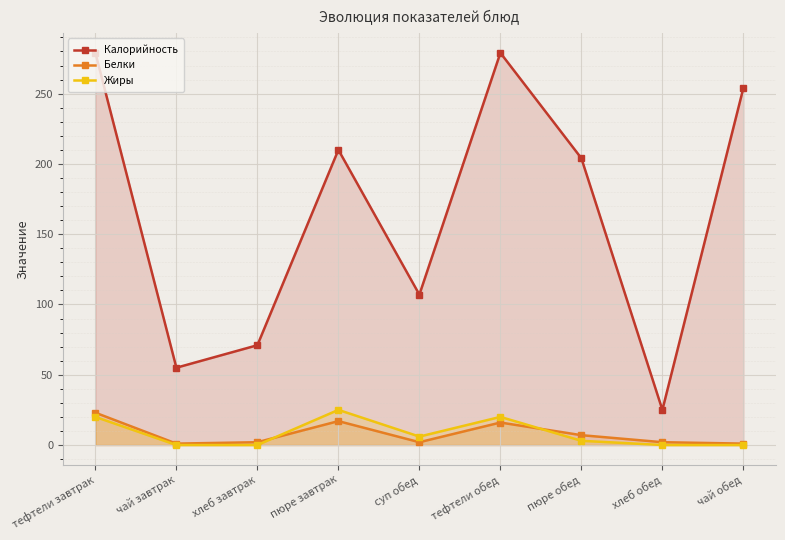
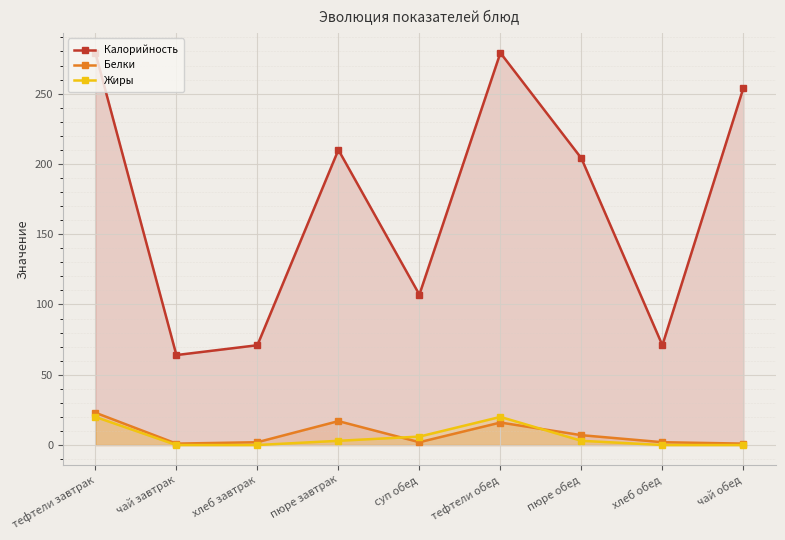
  {
    "Калорийность": {
-     "чай завтрак": 55,
+     "чай завтрак": 64,
      "хлеб завтрак": 71,
      "пюре завтрак": 210,
      "суп обед": 107,
      "тефтели обед": 279,
      "пюре обед": 204,
-     "хлеб обед": 25,
+     "хлеб обед": 71,
      "чай обед": 254
    },
    "Белки": {
      "тефтели завтрак": 23,
      "хлеб завтрак": 2,
      "пюре завтрак": 17,
      "суп обед": 2,
      "тефтели обед": 16,
      "пюре обед": 7,
      "хлеб обед": 2
    },
    "Жиры": {
      "тефтели завтрак": 20,
      "хлеб завтрак": 0,
-     "пюре завтрак": 25,
+     "пюре завтрак": 3,
      "суп обед": 6,
      "тефтели обед": 20,
      "пюре обед": 3,
      "хлеб обед": 0
    }
  }
